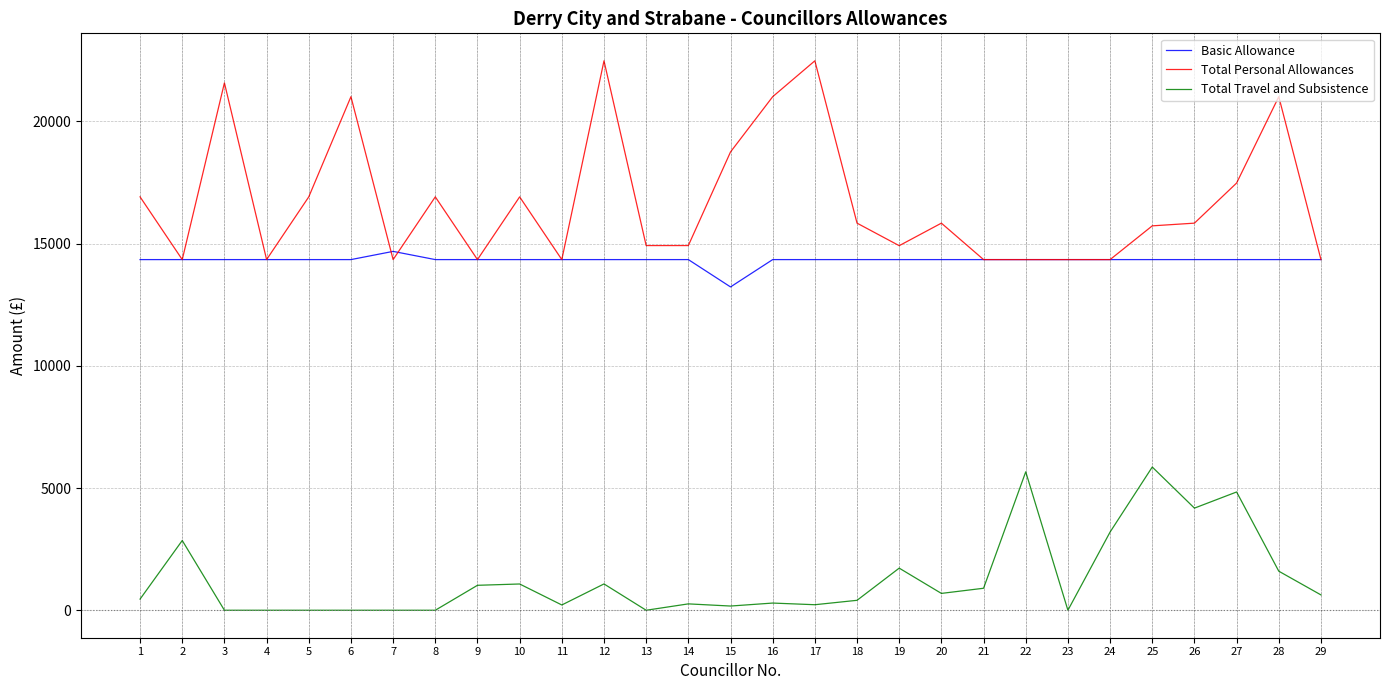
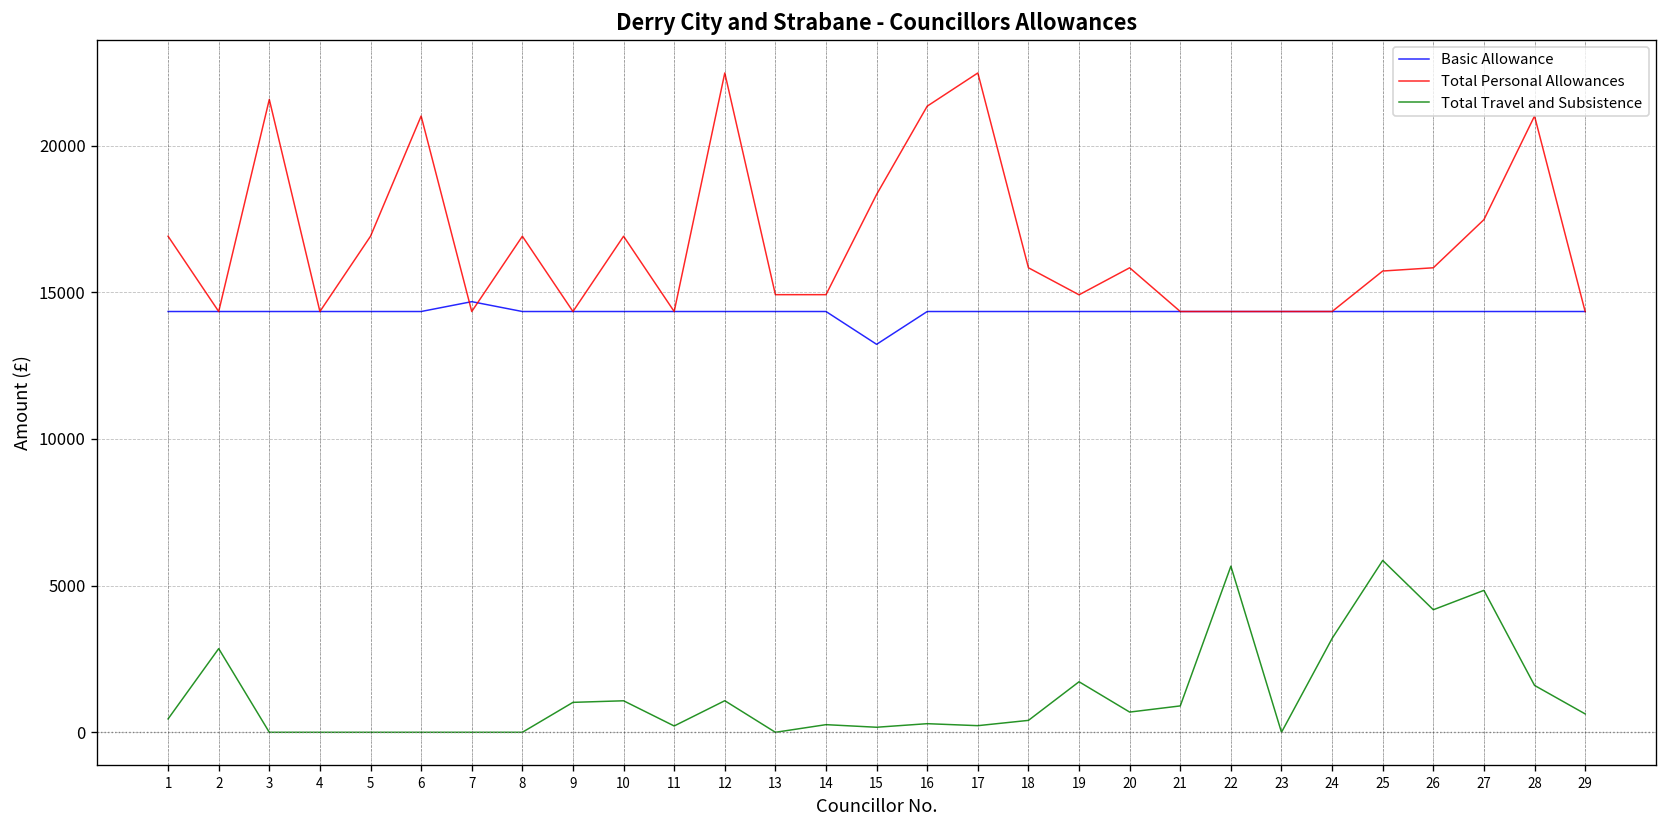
  {
    "Basic Allowance": {
      "1": 14300,
      "3": 14300,
      "5": 14300,
      "6": 14300,
      "7": 14700,
      "8": 14300,
      "10": 14300,
      "12": 14300,
      "13": 14300,
      "14": 14300,
      "15": 13200,
      "16": 14300,
      "17": 14300,
      "18": 14300,
      "19": 14300,
      "20": 14300,
      "25": 14300,
      "26": 14300,
      "27": 14300,
      "28": 14300
    },
    "Total Personal Allowances": {
      "1": 16900,
      "3": 21600,
      "5": 16900,
      "6": 21000,
      "7": 14300,
      "8": 16900,
      "10": 16900,
      "12": 22500,
      "13": 14900,
      "14": 14900,
-     "15": 18700,
-     "16": 21000,
+     "15": 18300,
+     "16": 21300,
      "17": 22500,
      "18": 15800,
      "19": 14900,
      "20": 15800,
      "25": 15700,
      "26": 15800,
      "27": 17500
    },
    "Total Travel and Subsistence": {
      "1": 500,
      "2": 2900,
      "3": 0,
      "4": 0,
      "5": 0,
      "6": 0,
      "7": 0,
      "8": 0,
      "9": 1000,
      "10": 1100,
      "11": 200,
      "12": 1100,
      "13": 0,
      "14": 300,
      "15": 200,
      "16": 300,
      "17": 200,
      "18": 400,
      "19": 1700,
      "20": 700,
      "21": 900,
      "22": 5700,
      "23": 0,
      "24": 3200,
      "25": 5900,
      "26": 4200,
      "27": 4800,
      "28": 1600,
      "29": 600
    }
  }
